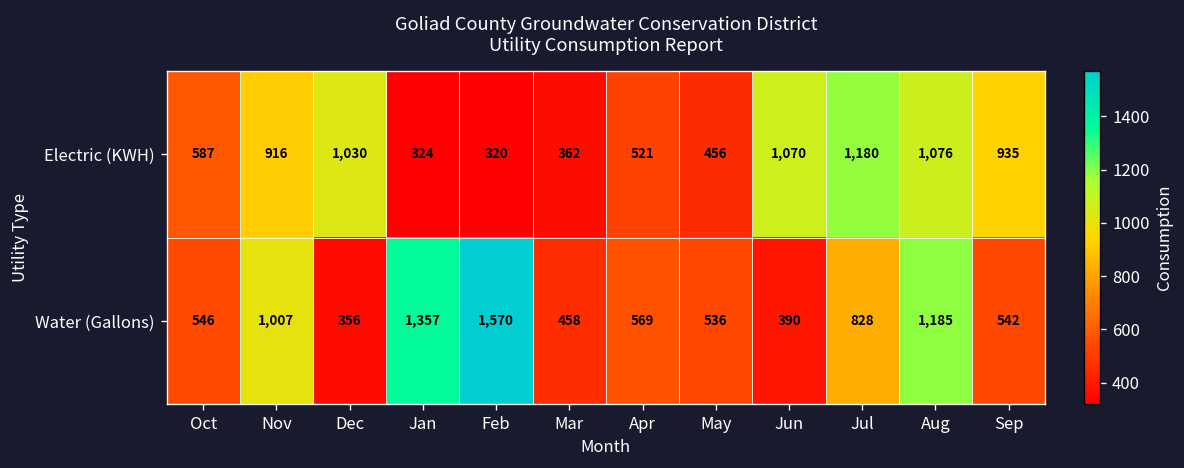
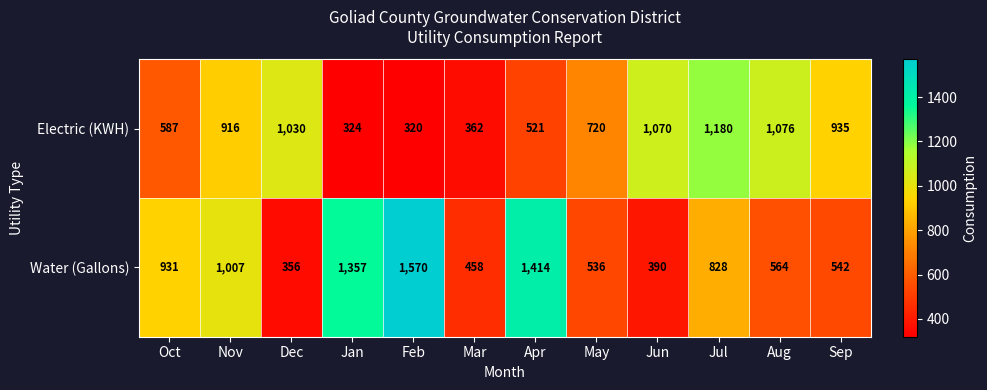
  {
    "Electric (KWH)": {
      "Oct": "587",
      "Nov": "916",
      "Dec": "1,030",
      "Jan": "324",
      "Feb": "320",
      "Mar": "362",
      "Apr": "521",
-     "May": "456",
+     "May": "720",
      "Jun": "1,070",
      "Jul": "1,180",
      "Aug": "1,076",
      "Sep": "935"
    },
    "Water (Gallons)": {
-     "Oct": "546",
+     "Oct": "931",
      "Nov": "1,007",
      "Dec": "356",
      "Jan": "1,357",
      "Feb": "1,570",
      "Mar": "458",
-     "Apr": "569",
+     "Apr": "1,414",
      "May": "536",
      "Jun": "390",
      "Jul": "828",
-     "Aug": "1,185",
+     "Aug": "564",
      "Sep": "542"
    }
  }
